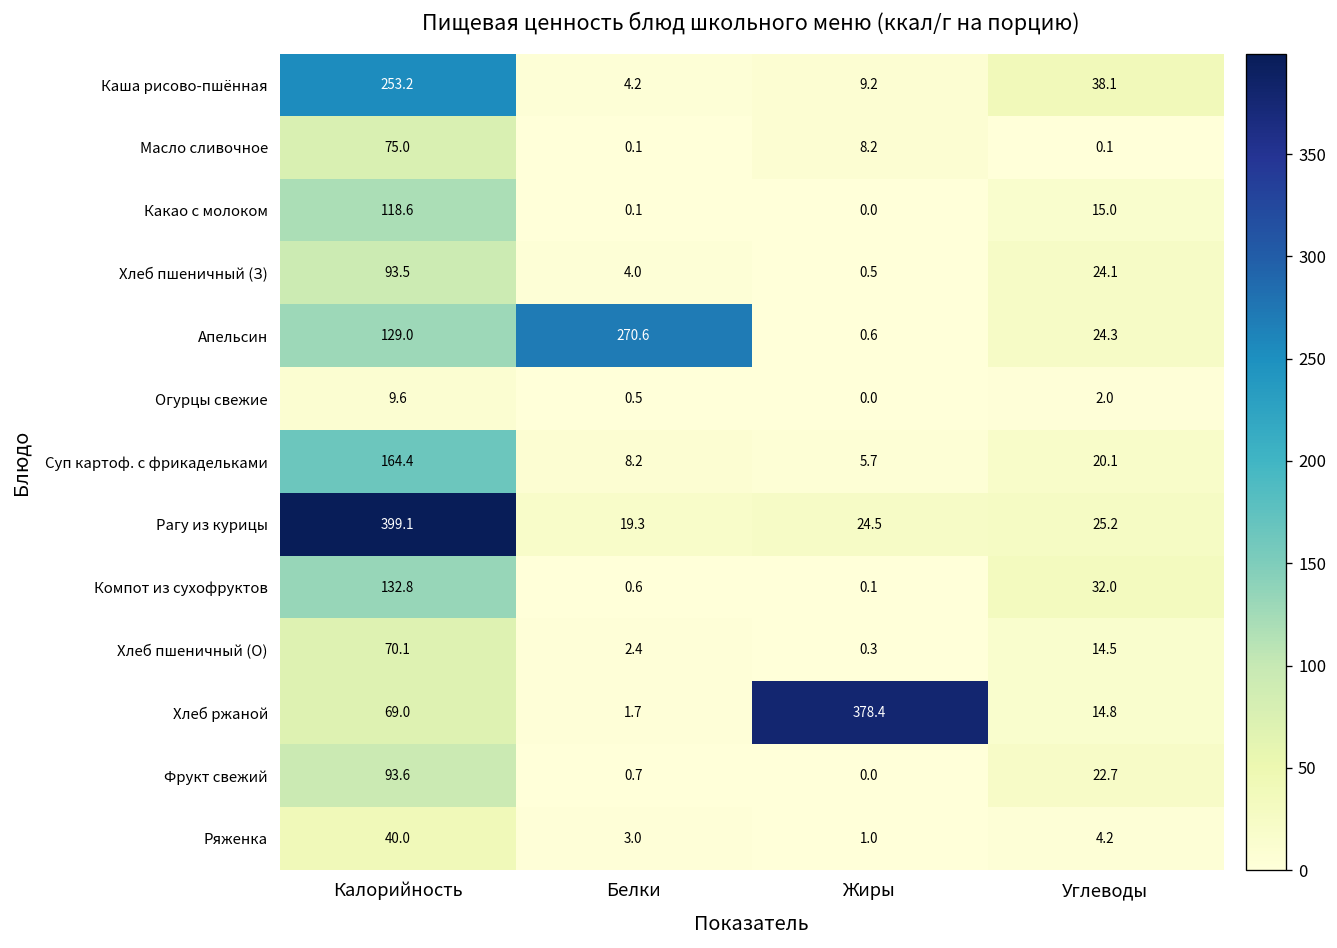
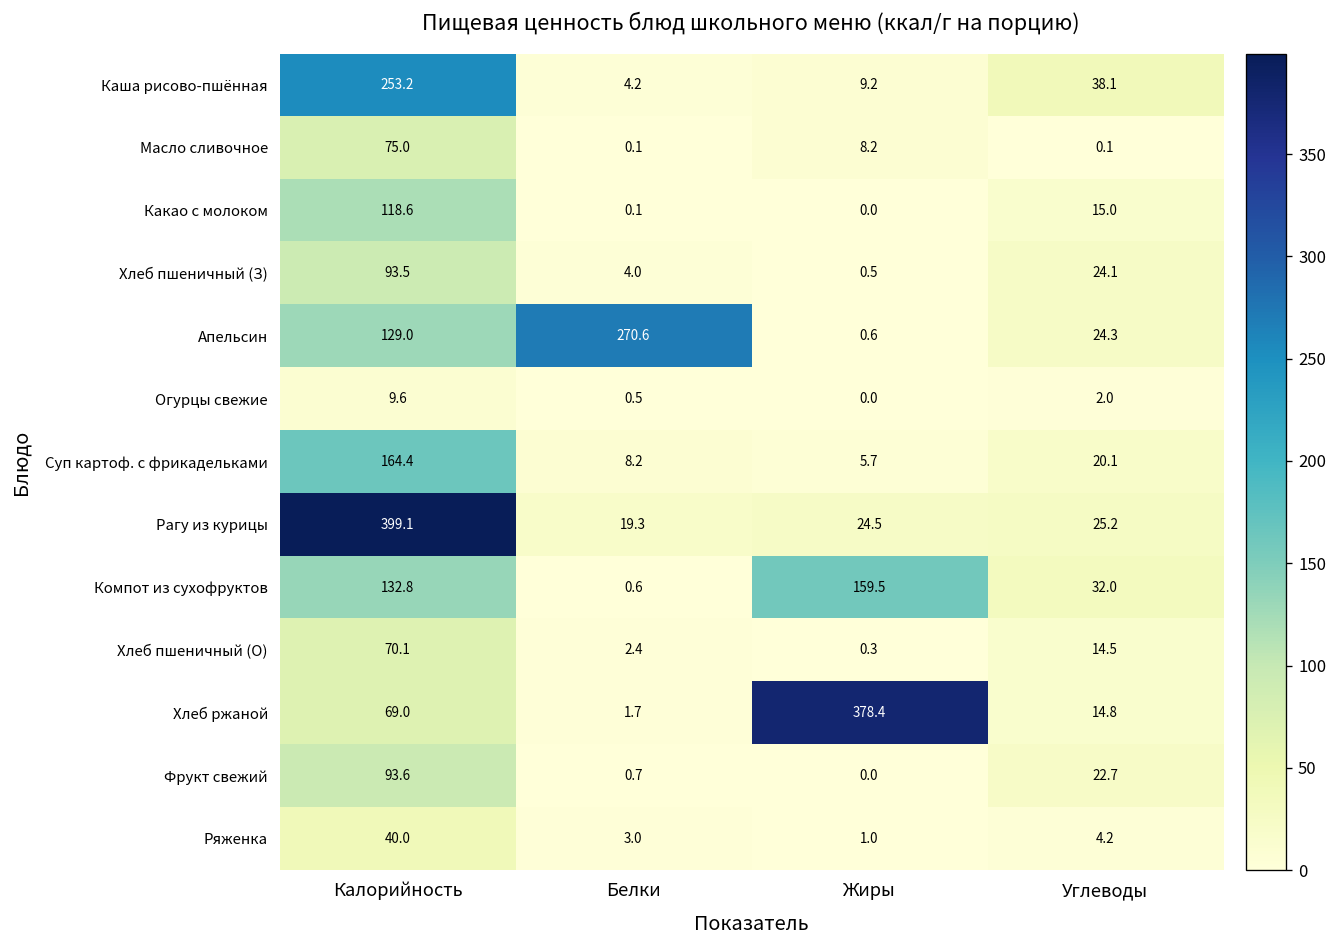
  {
    "Каша рисово-пшённая": {
      "Калорийность": 253.2,
      "Белки": 4.2,
      "Жиры": 9.2,
      "Углеводы": 38.1
    },
    "Масло сливочное": {
      "Калорийность": 75.0,
      "Белки": 0.1,
      "Жиры": 8.2,
      "Углеводы": 0.1
    },
    "Какао с молоком": {
      "Калорийность": 118.6,
      "Белки": 0.1,
      "Жиры": 0.0,
      "Углеводы": 15.0
    },
    "Хлеб пшеничный (З)": {
      "Калорийность": 93.5,
      "Белки": 4.0,
      "Жиры": 0.5,
      "Углеводы": 24.1
    },
    "Апельсин": {
      "Калорийность": 129.0,
      "Белки": 270.6,
      "Жиры": 0.6,
      "Углеводы": 24.3
    },
    "Огурцы свежие": {
      "Калорийность": 9.6,
      "Белки": 0.5,
      "Жиры": 0.0,
      "Углеводы": 2.0
    },
    "Суп картоф. с фрикадельками": {
      "Калорийность": 164.4,
      "Белки": 8.2,
      "Жиры": 5.7,
      "Углеводы": 20.1
    },
    "Рагу из курицы": {
      "Калорийность": 399.1,
      "Белки": 19.3,
      "Жиры": 24.5,
      "Углеводы": 25.2
    },
    "Компот из сухофруктов": {
      "Калорийность": 132.8,
      "Белки": 0.6,
-     "Жиры": 0.1,
+     "Жиры": 159.5,
      "Углеводы": 32.0
    },
    "Хлеб пшеничный (О)": {
      "Калорийность": 70.1,
      "Белки": 2.4,
      "Жиры": 0.3,
      "Углеводы": 14.5
    },
    "Хлеб ржаной": {
      "Калорийность": 69.0,
      "Белки": 1.7,
      "Жиры": 378.4,
      "Углеводы": 14.8
    },
    "Фрукт свежий": {
      "Калорийность": 93.6,
      "Белки": 0.7,
      "Жиры": 0.0,
      "Углеводы": 22.7
    },
    "Ряженка": {
      "Калорийность": 40.0,
      "Белки": 3.0,
      "Жиры": 1.0,
      "Углеводы": 4.2
    }
  }
